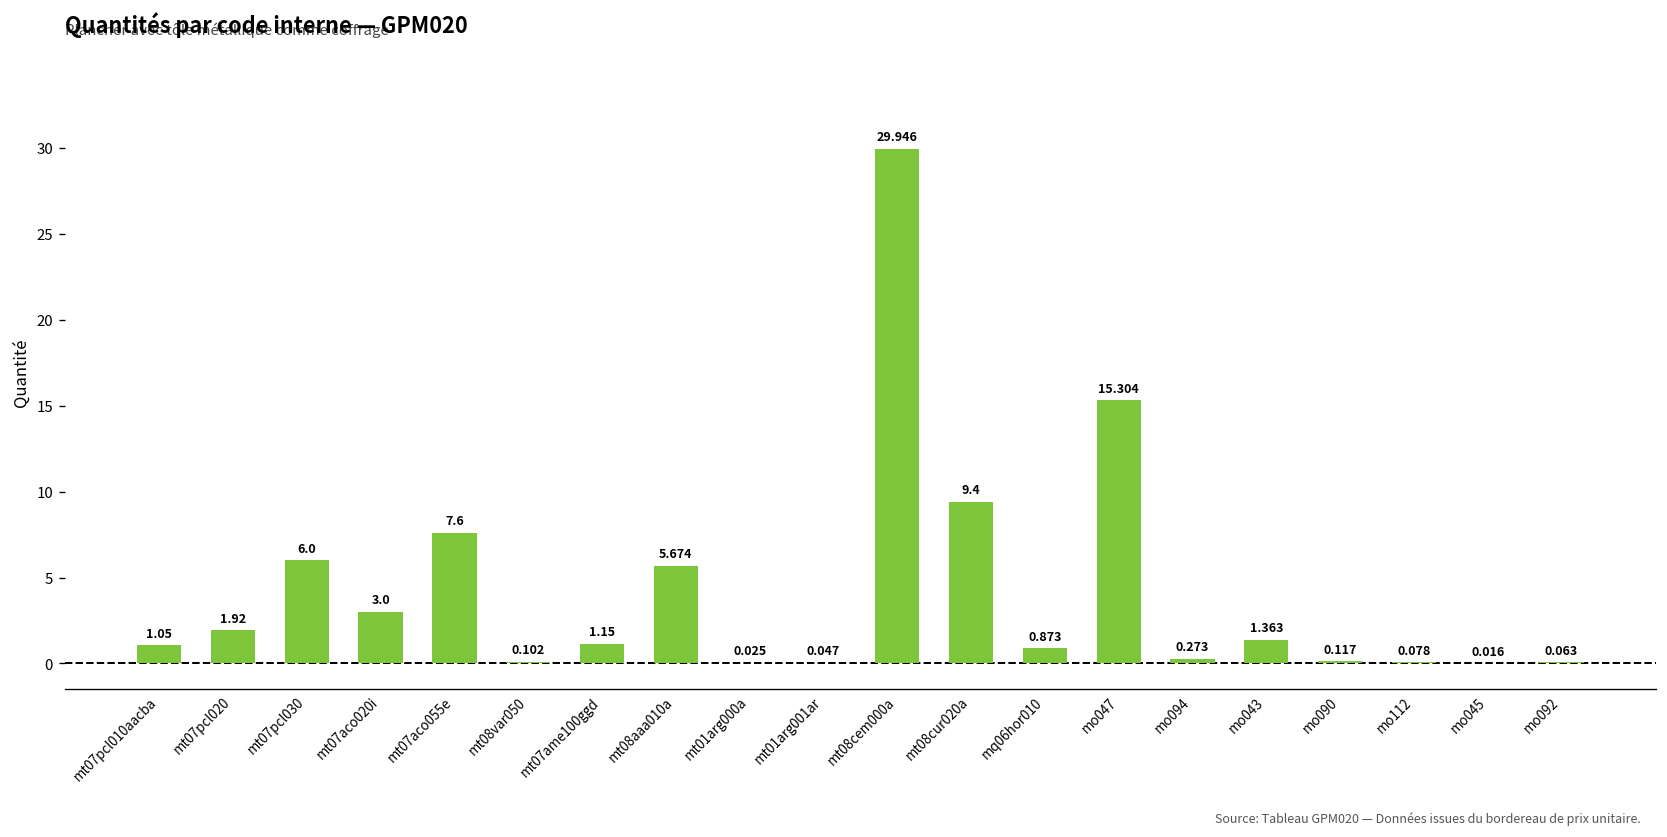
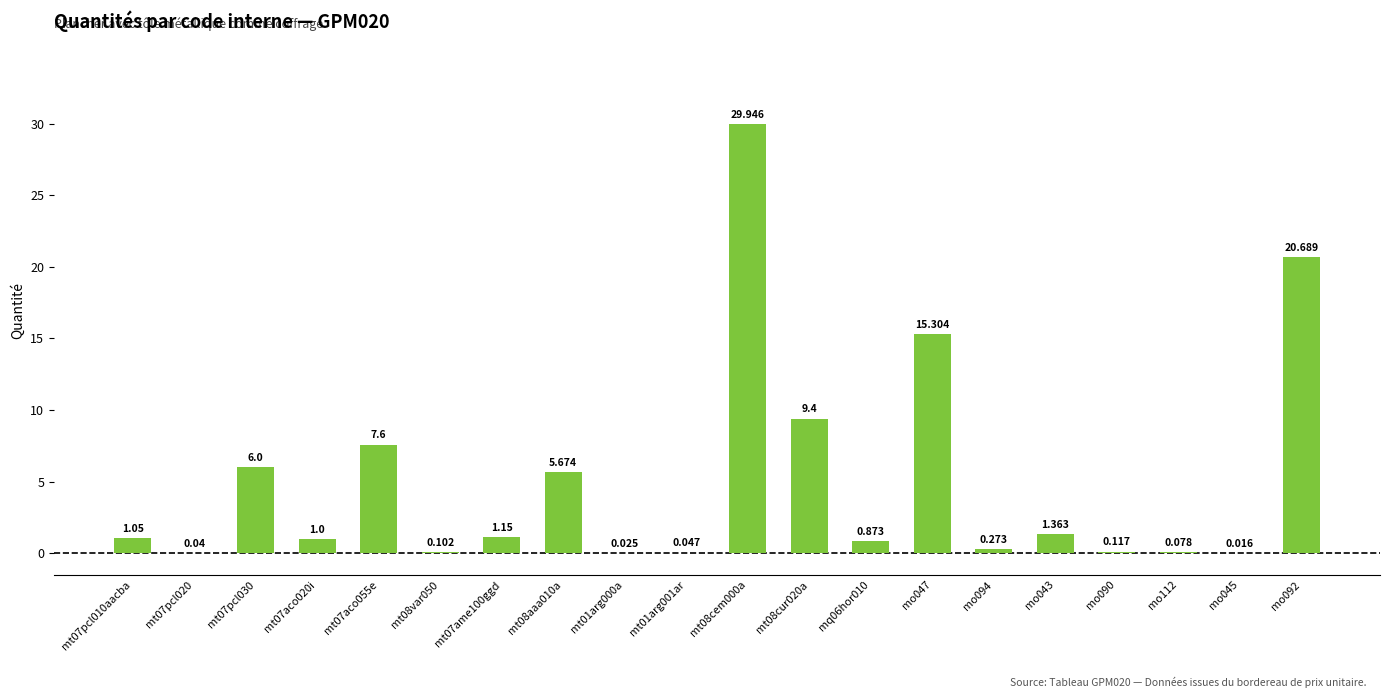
  {
    "mt07pcl010aacba": 1.05,
-   "mt07pcl020": 1.92,
+   "mt07pcl020": 0.04,
    "mt07pcl030": 6.0,
-   "mt07aco020i": 3.0,
+   "mt07aco020i": 1.0,
    "mt07aco055e": 7.6,
    "mt08var050": 0.102,
    "mt07ame100ggd": 1.15,
    "mt08aaa010a": 5.674,
    "mt01arg000a": 0.025,
    "mt01arg001ar": 0.047,
    "mt08cem000a": 29.946,
    "mt08cur020a": 9.4,
    "mq06hor010": 0.873,
    "mo047": 15.304,
    "mo094": 0.273,
    "mo043": 1.363,
    "mo090": 0.117,
    "mo112": 0.078,
    "mo045": 0.016,
-   "mo092": 0.063
+   "mo092": 20.689
  }
